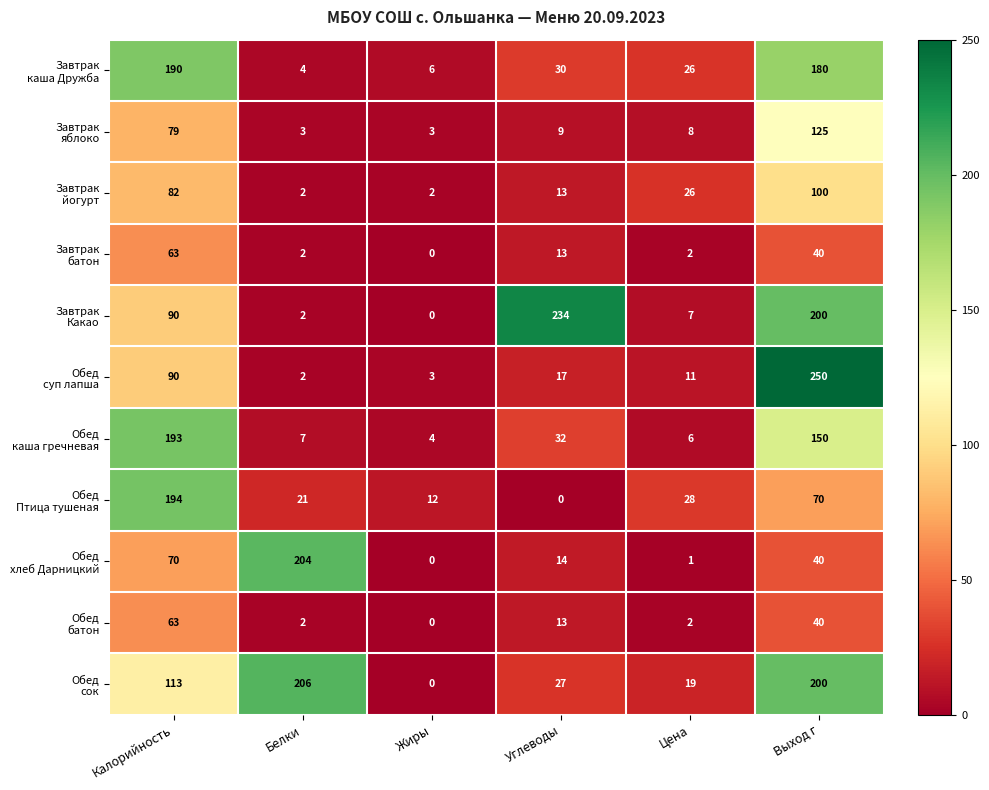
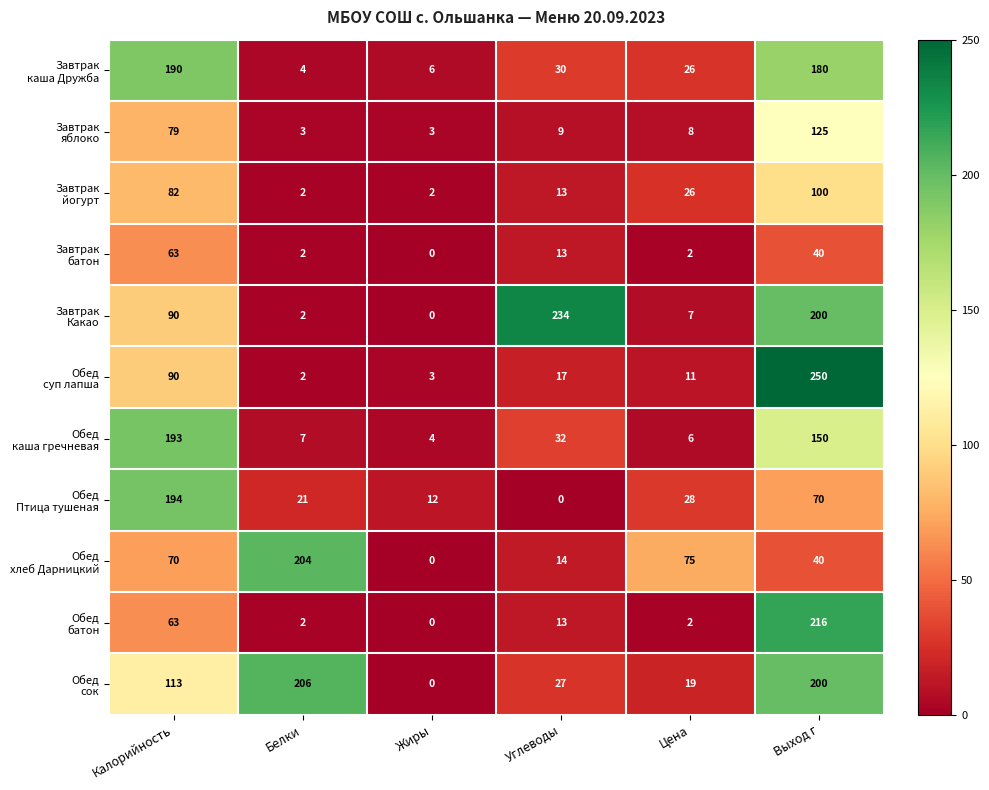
  {
    "Завтрак каша Дружба": {
      "Калорийность": 190,
      "Белки": 4,
      "Жиры": 6,
      "Углеводы": 30,
      "Цена": 26,
      "Выход г": 180
    },
    "Завтрак яблоко": {
      "Калорийность": 79,
      "Белки": 3,
      "Жиры": 3,
      "Углеводы": 9,
      "Цена": 8,
      "Выход г": 125
    },
    "Завтрак йогурт": {
      "Калорийность": 82,
      "Белки": 2,
      "Жиры": 2,
      "Углеводы": 13,
      "Цена": 26,
      "Выход г": 100
    },
    "Завтрак батон": {
      "Калорийность": 63,
      "Белки": 2,
      "Жиры": 0,
      "Углеводы": 13,
      "Цена": 2,
      "Выход г": 40
    },
    "Завтрак Какао": {
      "Калорийность": 90,
      "Белки": 2,
      "Жиры": 0,
      "Углеводы": 234,
      "Цена": 7,
      "Выход г": 200
    },
    "Обед суп лапша": {
      "Калорийность": 90,
      "Белки": 2,
      "Жиры": 3,
      "Углеводы": 17,
      "Цена": 11,
      "Выход г": 250
    },
    "Обед каша гречневая": {
      "Калорийность": 193,
      "Белки": 7,
      "Жиры": 4,
      "Углеводы": 32,
      "Цена": 6,
      "Выход г": 150
    },
    "Обед Птица тушеная": {
      "Калорийность": 194,
      "Белки": 21,
      "Жиры": 12,
      "Углеводы": 0,
      "Цена": 28,
      "Выход г": 70
    },
    "Обед хлеб Дарницкий": {
      "Калорийность": 70,
      "Белки": 204,
      "Жиры": 0,
      "Углеводы": 14,
-     "Цена": 1,
+     "Цена": 75,
      "Выход г": 40
    },
    "Обед батон": {
      "Калорийность": 63,
      "Белки": 2,
      "Жиры": 0,
      "Углеводы": 13,
      "Цена": 2,
-     "Выход г": 40
+     "Выход г": 216
    },
    "Обед сок": {
      "Калорийность": 113,
      "Белки": 206,
      "Жиры": 0,
      "Углеводы": 27,
      "Цена": 19,
      "Выход г": 200
    }
  }
